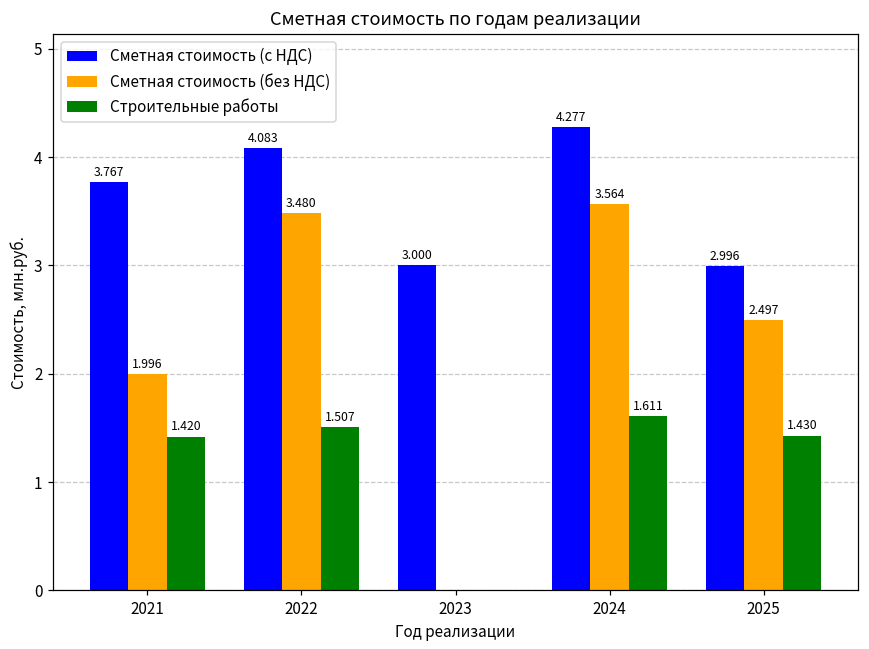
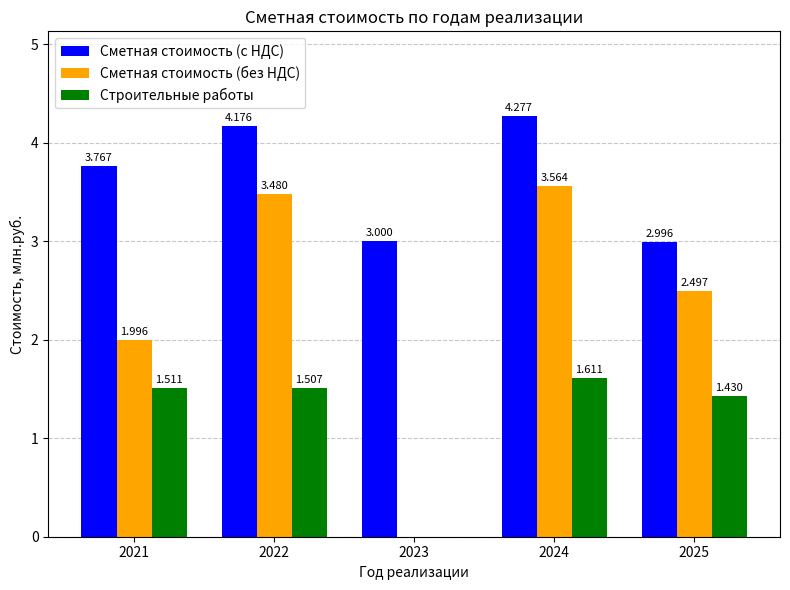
  {
    "Сметная стоимость (с НДС)": {
      "2021": 3.767,
-     "2022": 4.083,
+     "2022": 4.176,
      "2023": 3.000,
      "2024": 4.277,
      "2025": 2.996
    },
    "Сметная стоимость (без НДС)": {
      "2021": 1.996,
      "2022": 3.480,
      "2024": 3.564,
      "2025": 2.497
    },
    "Строительные работы": {
-     "2021": 1.420,
+     "2021": 1.511,
      "2022": 1.507,
      "2024": 1.611,
      "2025": 1.430
    }
  }
